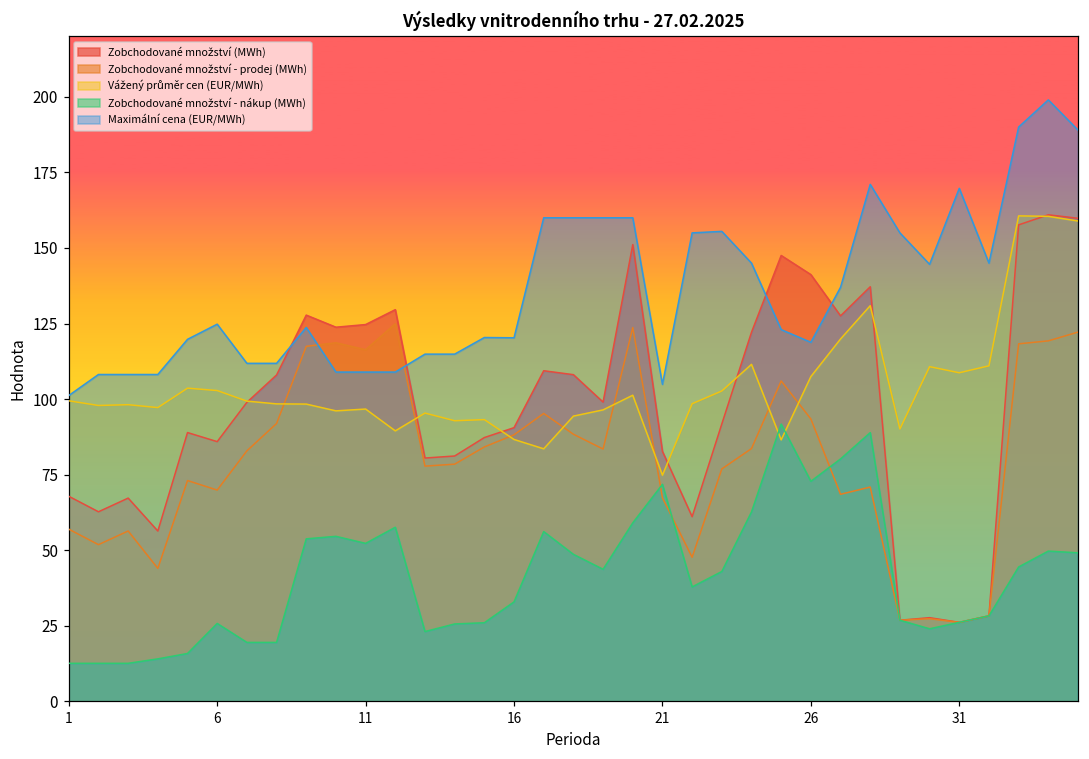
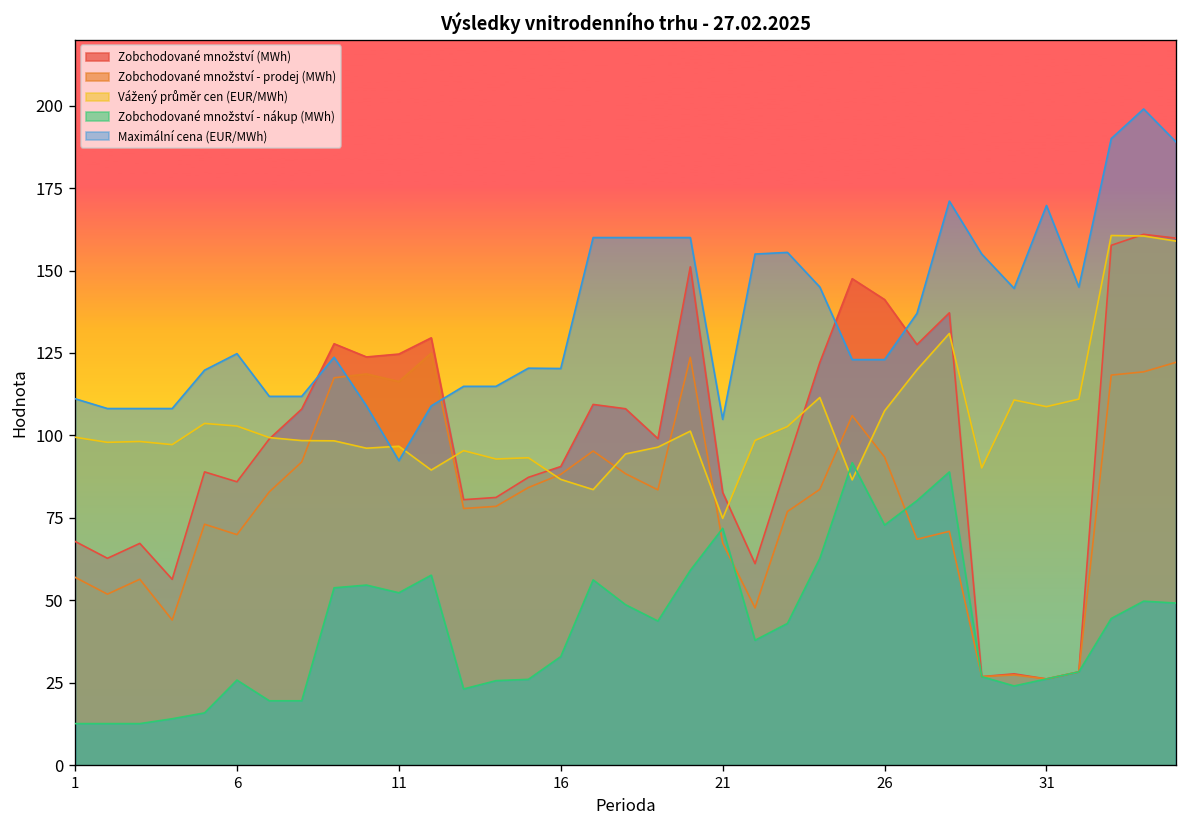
  {
    "Zobchodované množství - nákup (MWh)": {
      "1": 13,
      "6": 26,
      "11": 52,
      "16": 33,
      "21": 72,
      "26": 73
    },
    "Maximální cena (EUR/MWh)": {
-     "1": 101,
+     "1": 111,
      "6": 125,
-     "11": 109,
+     "11": 92,
      "16": 120,
      "21": 105,
-     "26": 119,
+     "26": 123,
      "31": 170
    }
  }
